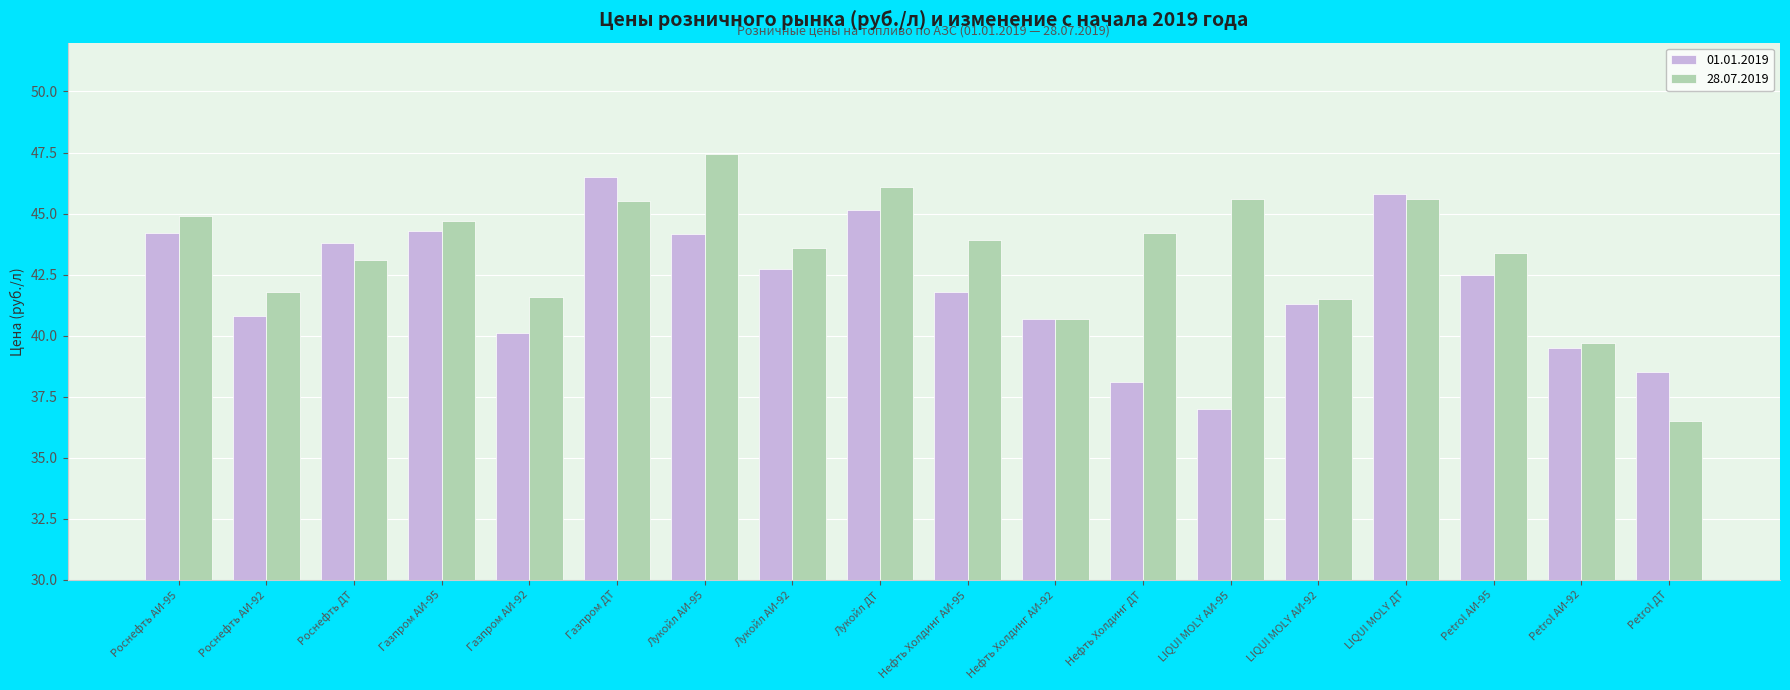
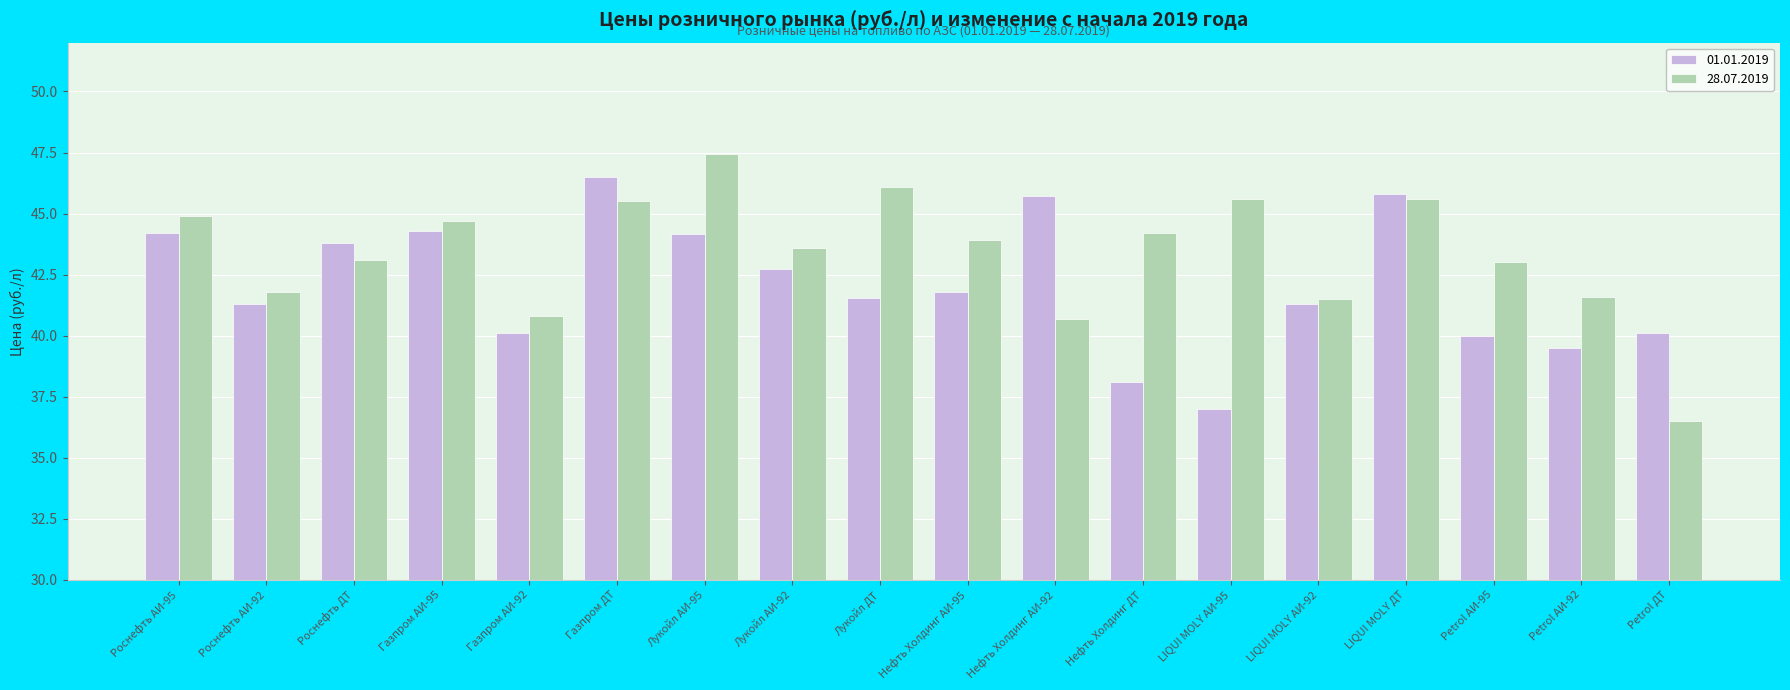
  {
    "01.01.2019": {
      "Роснефть АИ-95": 44.2,
-     "Роснефть АИ-92": 40.8,
+     "Роснефть АИ-92": 41.3,
      "Роснефть ДТ": 43.8,
      "Газпром АИ-95": 44.3,
      "Газпром АИ-92": 40.1,
      "Газпром ДТ": 46.5,
      "Лукойл АИ-95": 44.2,
      "Лукойл АИ-92": 42.7,
-     "Лукойл ДТ": 45.1,
+     "Лукойл ДТ": 41.6,
      "Нефть Холдинг АИ-95": 41.8,
-     "Нефть Холдинг АИ-92": 40.7,
+     "Нефть Холдинг АИ-92": 45.7,
      "Нефть Холдинг ДТ": 38.1,
      "LIQUI MOLY АИ-95": 37.0,
      "LIQUI MOLY АИ-92": 41.3,
      "LIQUI MOLY ДТ": 45.8,
-     "Petrol АИ-95": 42.5,
+     "Petrol АИ-95": 40.0,
      "Petrol АИ-92": 39.5,
-     "Petrol ДТ": 38.5
+     "Petrol ДТ": 40.1
    },
    "28.07.2019": {
      "Роснефть АИ-95": 44.9,
      "Роснефть АИ-92": 41.8,
      "Роснефть ДТ": 43.1,
      "Газпром АИ-95": 44.7,
-     "Газпром АИ-92": 41.6,
+     "Газпром АИ-92": 40.8,
      "Газпром ДТ": 45.5,
      "Лукойл АИ-95": 47.4,
      "Лукойл АИ-92": 43.6,
      "Лукойл ДТ": 46.1,
      "Нефть Холдинг АИ-95": 43.9,
      "Нефть Холдинг АИ-92": 40.7,
      "Нефть Холдинг ДТ": 44.2,
      "LIQUI MOLY АИ-95": 45.6,
      "LIQUI MOLY АИ-92": 41.5,
      "LIQUI MOLY ДТ": 45.6,
-     "Petrol АИ-95": 43.4,
-     "Petrol АИ-92": 39.7,
+     "Petrol АИ-95": 43.0,
+     "Petrol АИ-92": 41.6,
      "Petrol ДТ": 36.5
    }
  }
